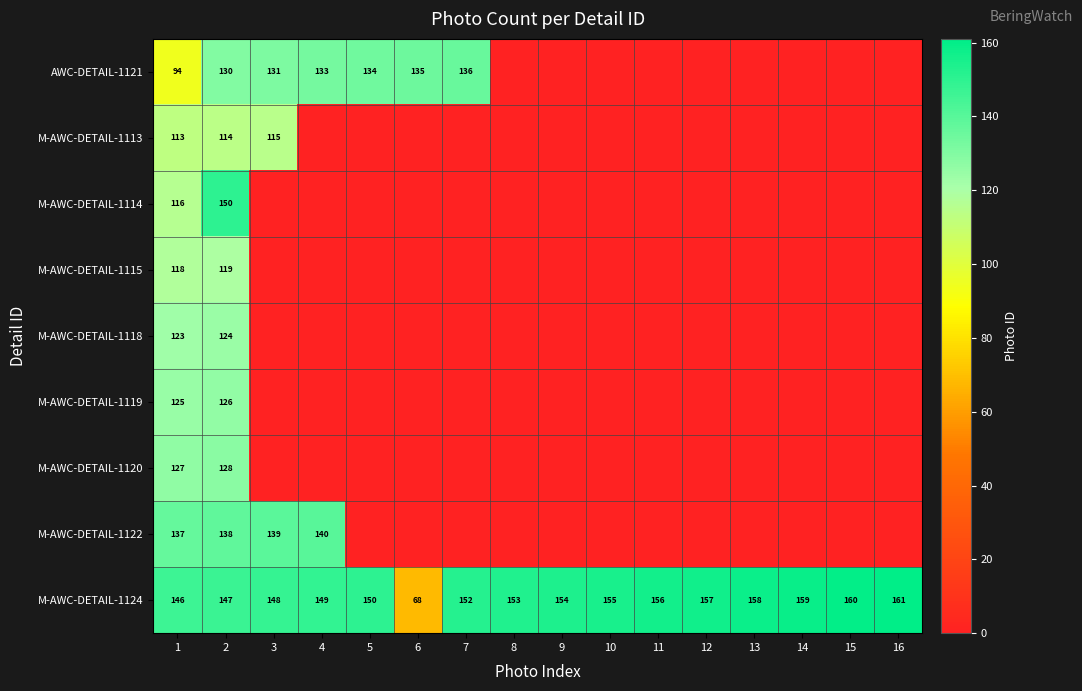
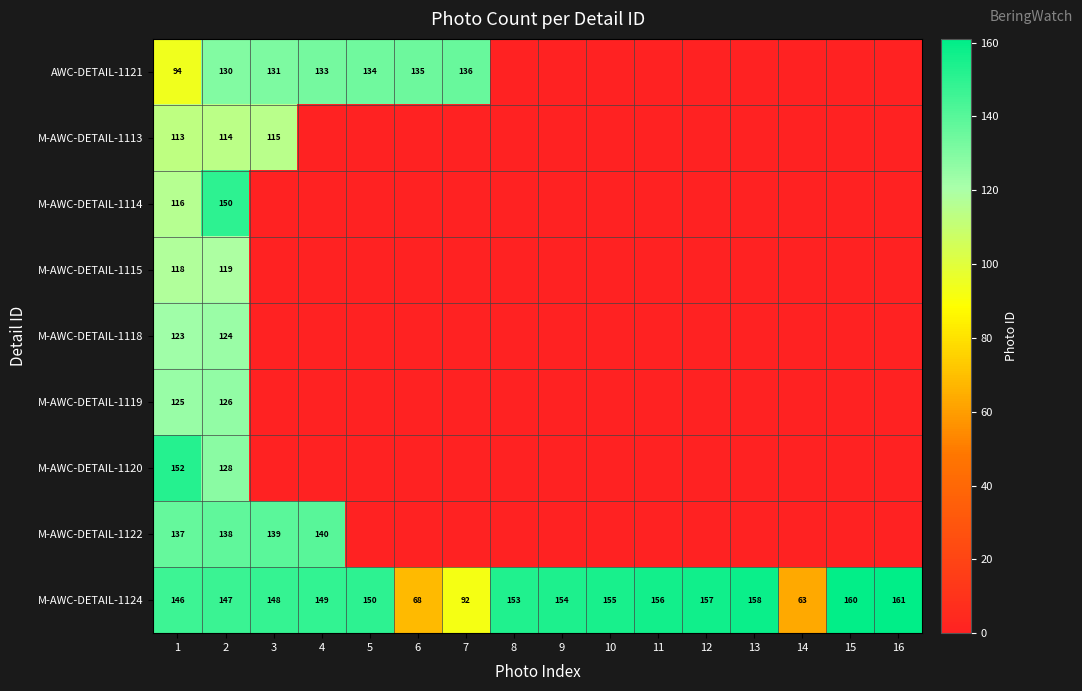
  {
    "AWC-DETAIL-1121": {
      "1": 94,
      "2": 130,
      "3": 131,
      "4": 133,
      "5": 134,
      "6": 135,
      "7": 136
    },
    "M-AWC-DETAIL-1113": {
      "1": 113,
      "2": 114,
      "3": 115
    },
    "M-AWC-DETAIL-1114": {
      "1": 116,
      "2": 150
    },
    "M-AWC-DETAIL-1115": {
      "1": 118,
      "2": 119
    },
    "M-AWC-DETAIL-1118": {
      "1": 123,
      "2": 124
    },
    "M-AWC-DETAIL-1119": {
      "1": 125,
      "2": 126
    },
    "M-AWC-DETAIL-1120": {
-     "1": 127,
+     "1": 152,
      "2": 128
    },
    "M-AWC-DETAIL-1122": {
      "1": 137,
      "2": 138,
      "3": 139,
      "4": 140
    },
    "M-AWC-DETAIL-1124": {
      "1": 146,
      "2": 147,
      "3": 148,
      "4": 149,
      "5": 150,
      "6": 68,
-     "7": 152,
+     "7": 92,
      "8": 153,
      "9": 154,
      "10": 155,
      "11": 156,
      "12": 157,
      "13": 158,
-     "14": 159,
+     "14": 63,
      "15": 160,
      "16": 161
    }
  }
